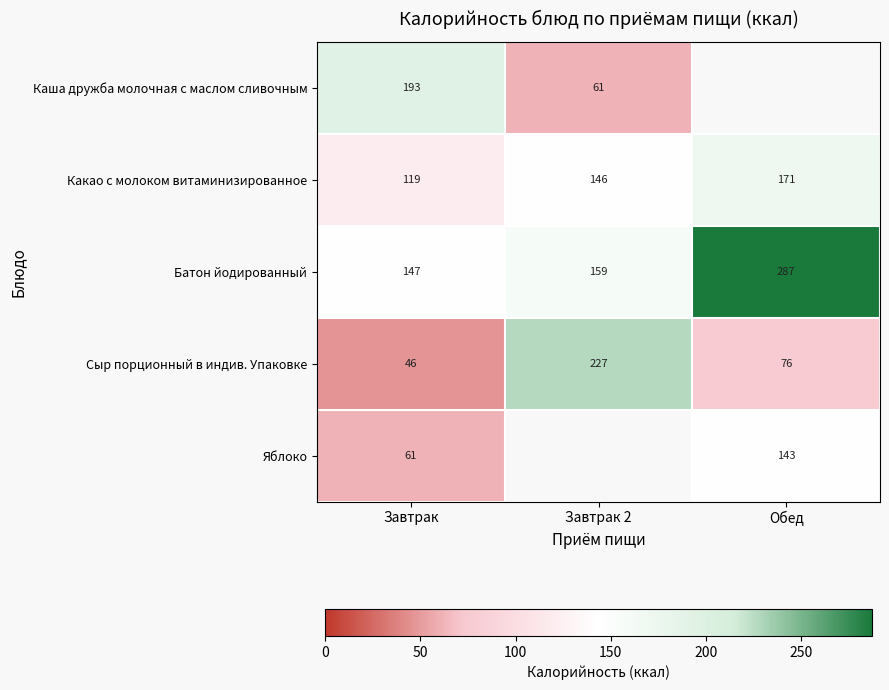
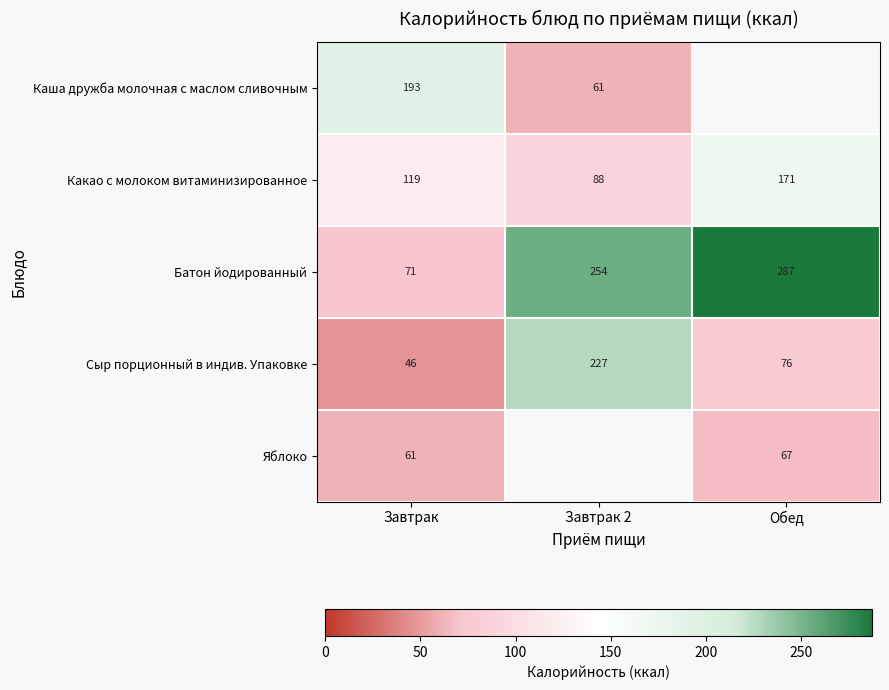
  {
    "Каша дружба молочная с маслом сливочным": {
      "Завтрак": 193,
      "Завтрак 2": 61
    },
    "Какао с молоком витаминизированное": {
      "Завтрак": 119,
-     "Завтрак 2": 146,
+     "Завтрак 2": 88,
      "Обед": 171
    },
    "Батон йодированный": {
-     "Завтрак": 147,
-     "Завтрак 2": 159,
+     "Завтрак": 71,
+     "Завтрак 2": 254,
      "Обед": 287
    },
    "Сыр порционный в индив. Упаковке": {
      "Завтрак": 46,
      "Завтрак 2": 227,
      "Обед": 76
    },
    "Яблоко": {
      "Завтрак": 61,
-     "Обед": 143
+     "Обед": 67
    }
  }
